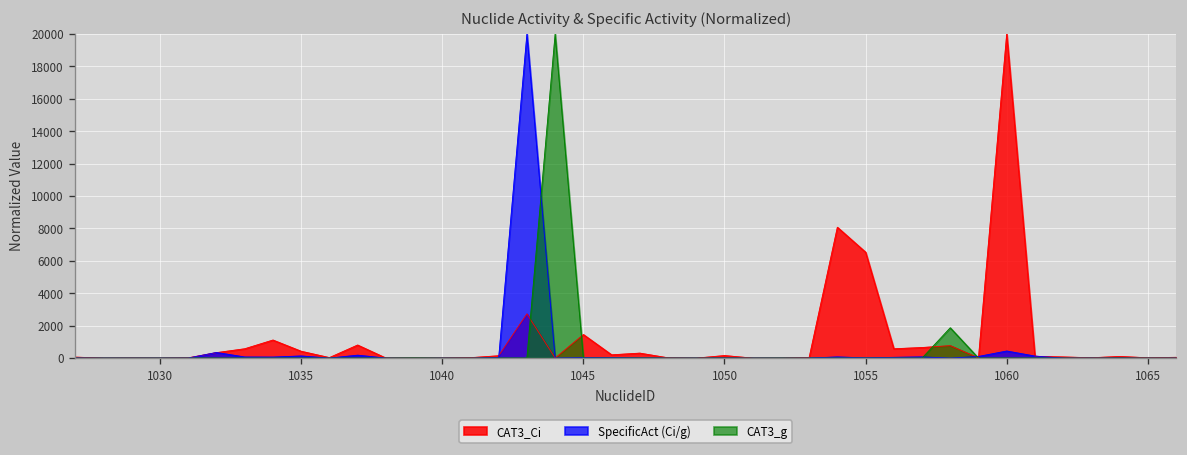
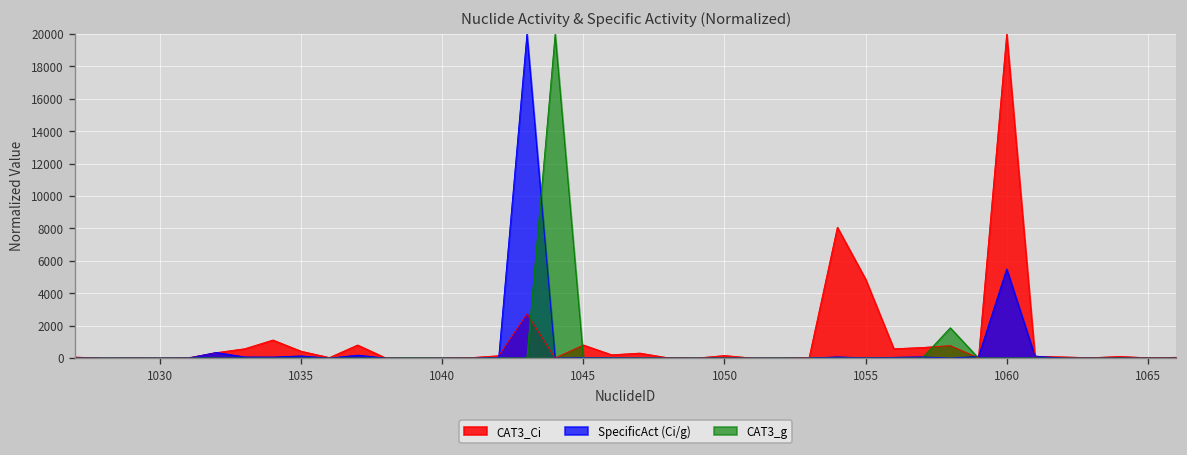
  {
    "CAT3_Ci": {
      "1035": 400,
-     "1045": 1500,
-     "1055": 6500,
+     "1045": 800,
+     "1055": 4900,
      "1060": 20000
    },
    "SpecificAct (Ci/g)": {
-     "1060": 400
+     "1060": 5500
    },
    "CAT3_g": {
      "1060": 0
    }
  }
